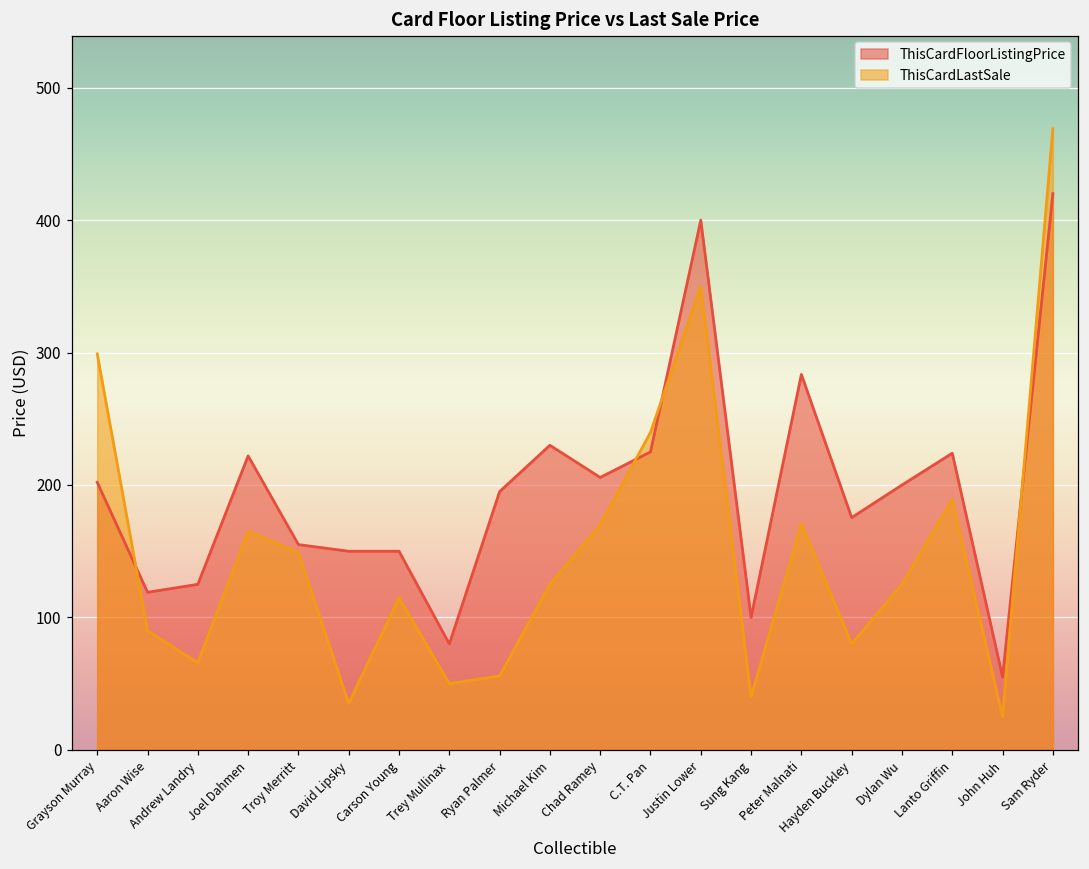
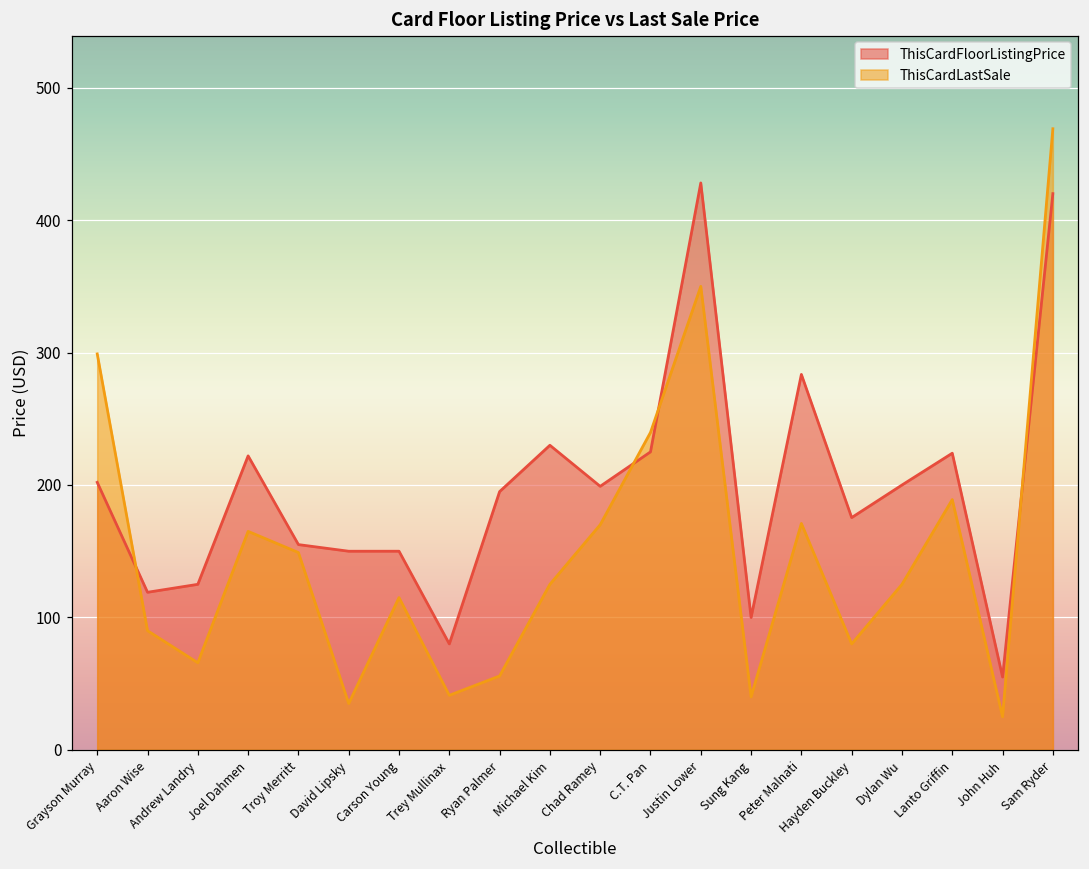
  {
    "ThisCardFloorListingPrice": {
      "Grayson Murray": 202,
      "Aaron Wise": 119,
      "Andrew Landry": 125,
      "Joel Dahmen": 222,
      "Troy Merritt": 155,
      "David Lipsky": 150,
      "Carson Young": 150,
      "Trey Mullinax": 80,
      "Ryan Palmer": 195,
      "Michael Kim": 230,
-     "Chad Ramey": 206,
+     "Chad Ramey": 199,
      "C.T. Pan": 225,
-     "Justin Lower": 400,
+     "Justin Lower": 428,
      "Sung Kang": 100,
      "Peter Malnati": 284,
      "Hayden Buckley": 175,
      "Dylan Wu": 200,
      "Lanto Griffin": 224,
      "John Huh": 55,
      "Sam Ryder": 420
    },
    "ThisCardLastSale": {
      "Grayson Murray": 299,
      "Aaron Wise": 90,
      "Andrew Landry": 66,
      "Joel Dahmen": 165,
      "Troy Merritt": 149,
      "David Lipsky": 35,
      "Carson Young": 115,
-     "Trey Mullinax": 50,
+     "Trey Mullinax": 41,
      "Ryan Palmer": 56,
      "Michael Kim": 125,
      "Chad Ramey": 170,
      "C.T. Pan": 240,
      "Justin Lower": 350,
      "Sung Kang": 40,
      "Peter Malnati": 171,
      "Hayden Buckley": 80,
      "Dylan Wu": 125,
      "Lanto Griffin": 189,
      "John Huh": 25,
      "Sam Ryder": 469
    }
  }
